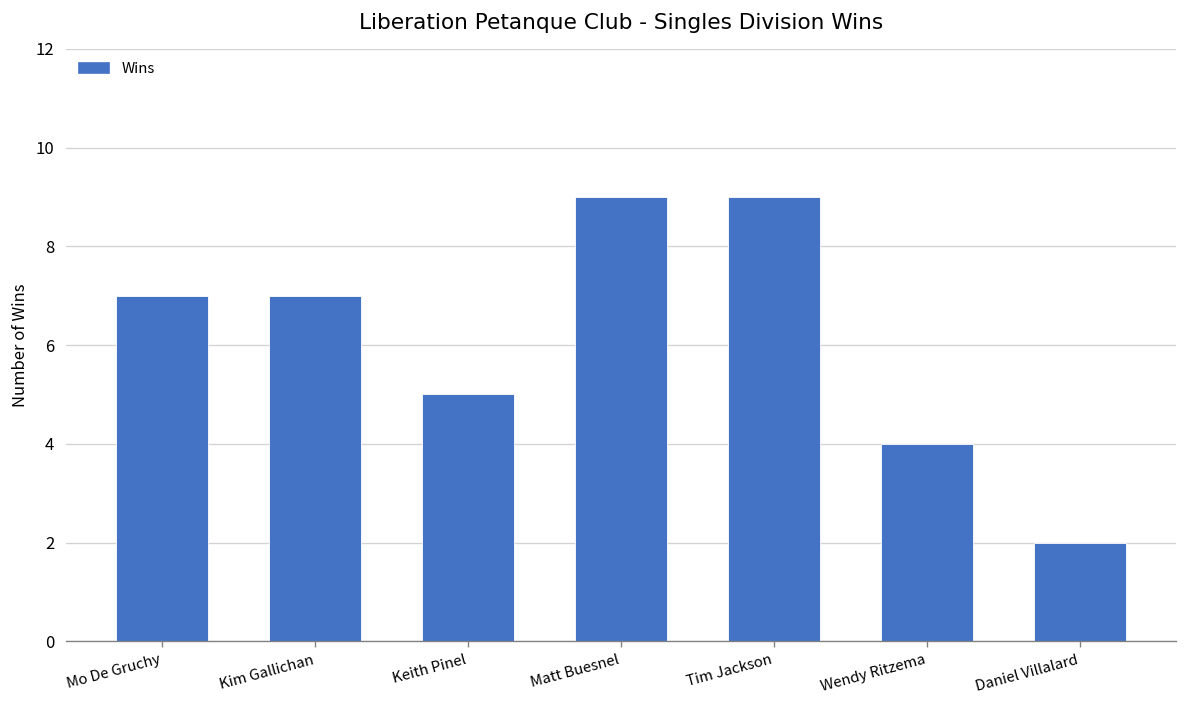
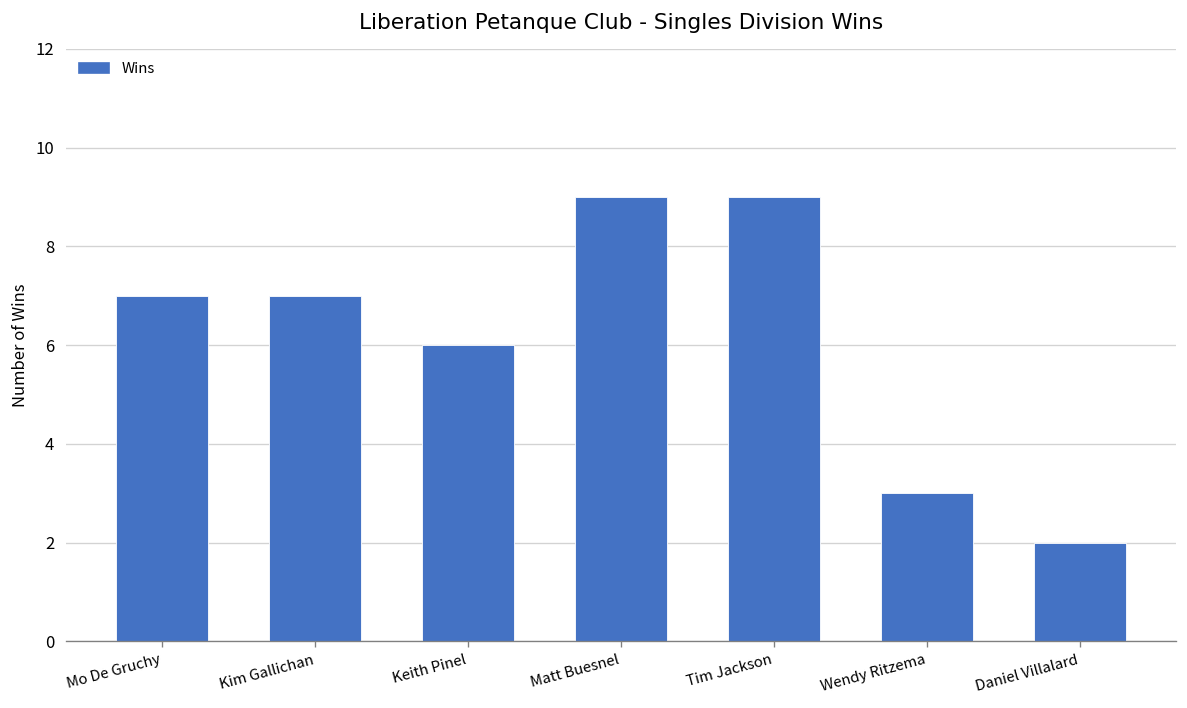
  {
    "Mo De Gruchy": 7,
    "Kim Gallichan": 7,
-   "Keith Pinel": 5,
+   "Keith Pinel": 6,
    "Matt Buesnel": 9,
    "Tim Jackson": 9,
-   "Wendy Ritzema": 4,
+   "Wendy Ritzema": 3,
    "Daniel Villalard": 2
  }
